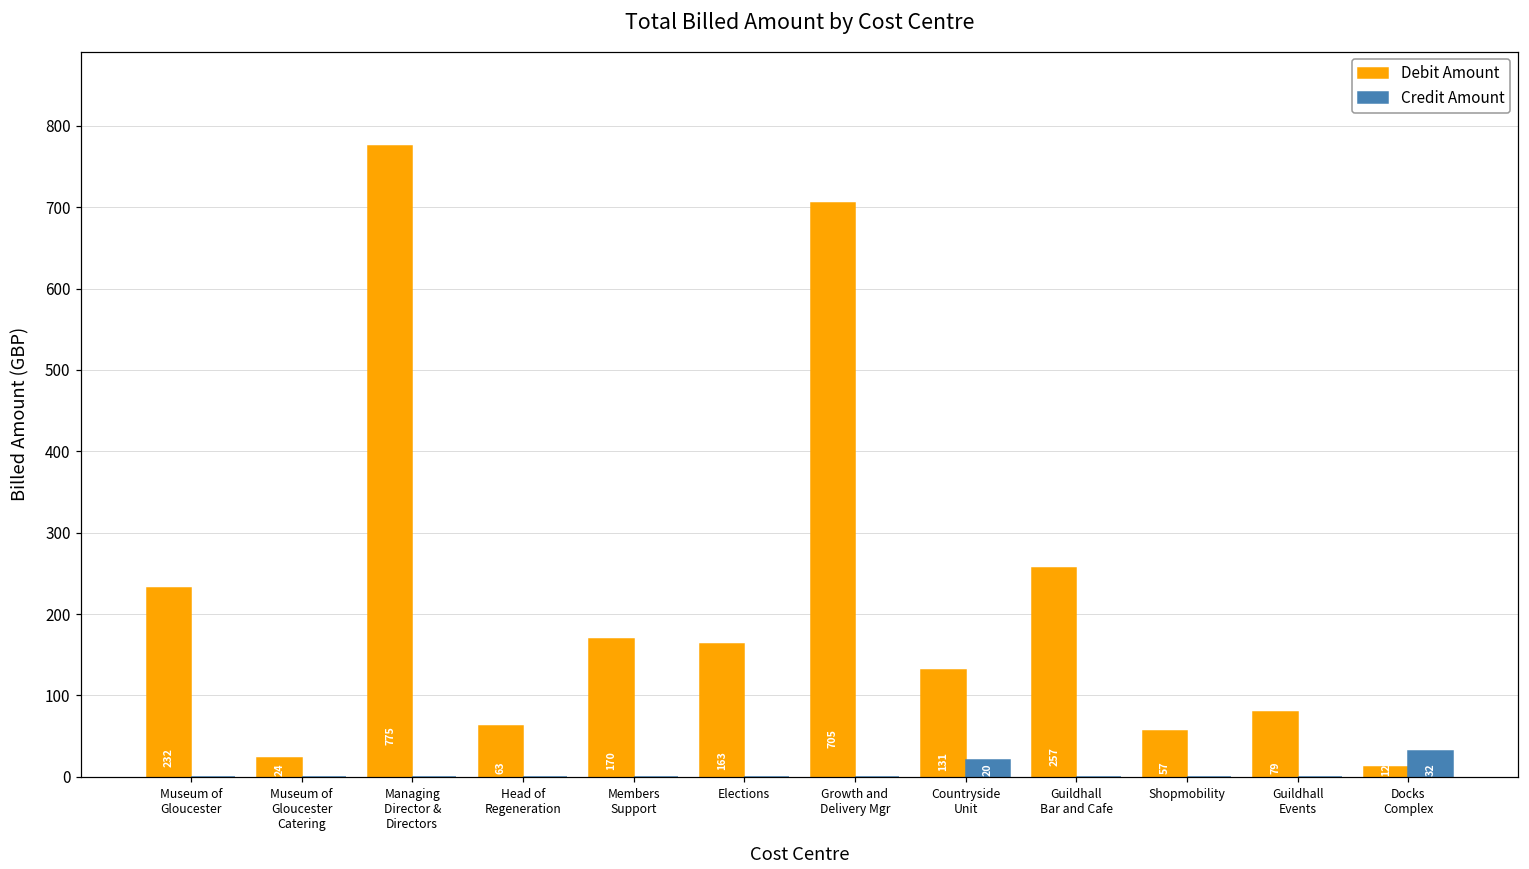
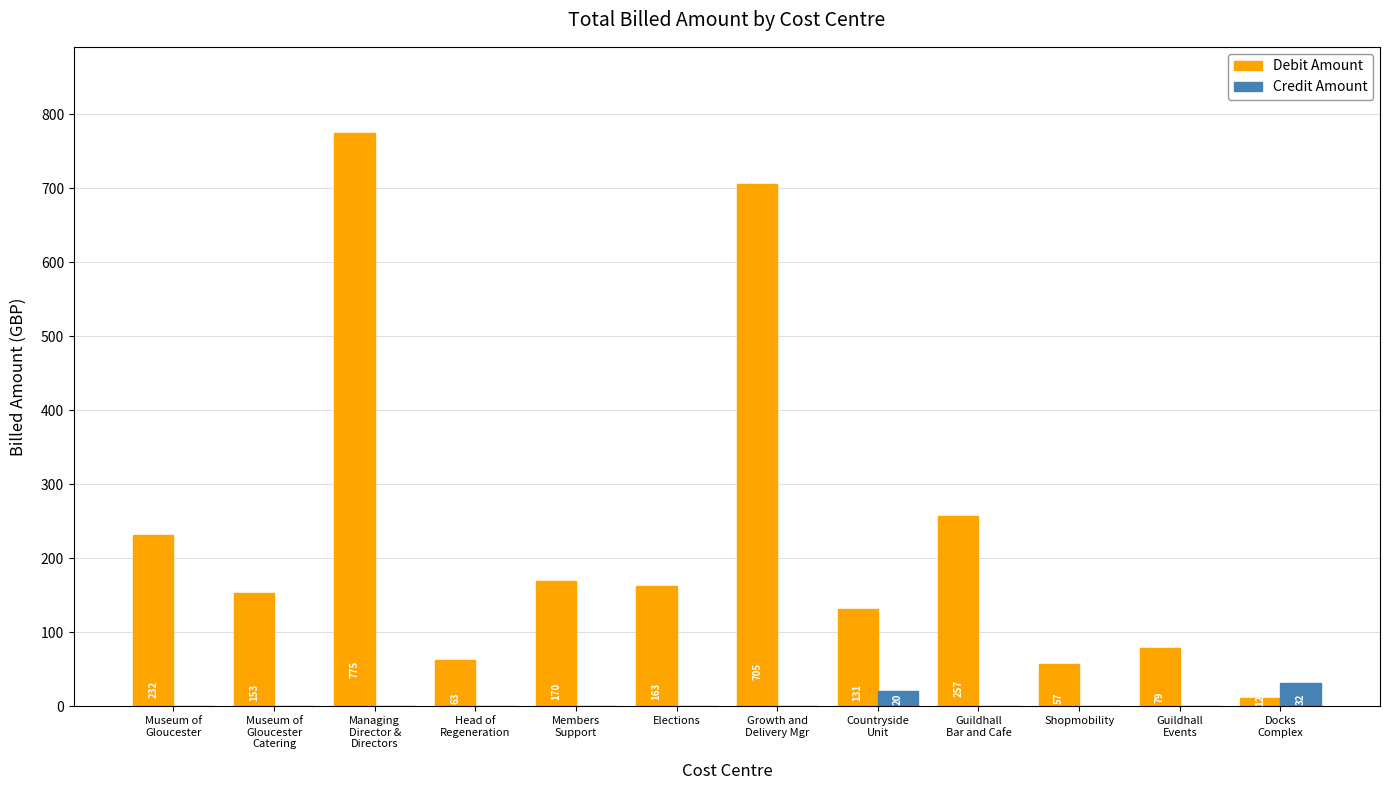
  {
    "Debit Amount": {
      "Museum of Gloucester": 232,
-     "Museum of Gloucester Catering": 24,
+     "Museum of Gloucester Catering": 153,
      "Managing Director & Directors": 775,
      "Head of Regeneration": 63,
      "Members Support": 170,
      "Elections": 163,
      "Growth and Delivery Mgr": 705,
      "Countryside Unit": 131,
      "Guildhall Bar and Cafe": 257,
      "Shopmobility": 57,
      "Guildhall Events": 79,
      "Docks Complex": 12
    },
    "Credit Amount": {
      "Countryside Unit": 20,
      "Docks Complex": 32
    }
  }
